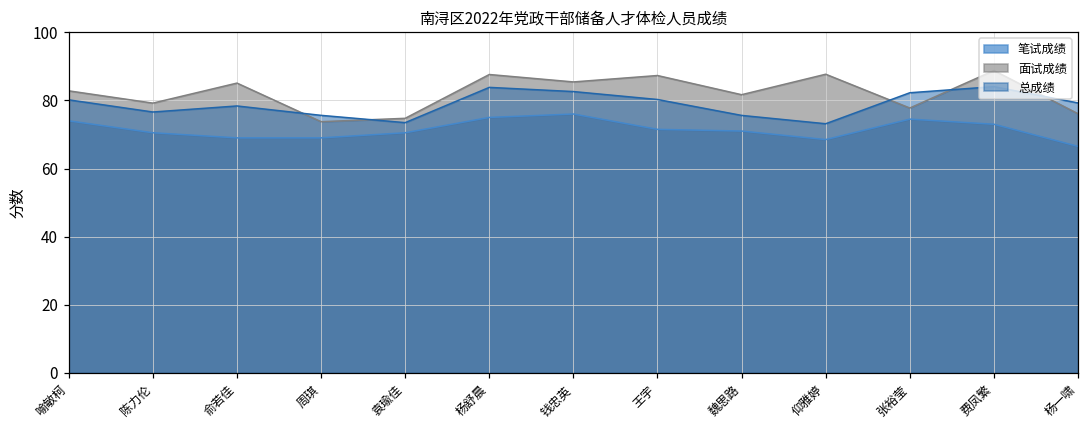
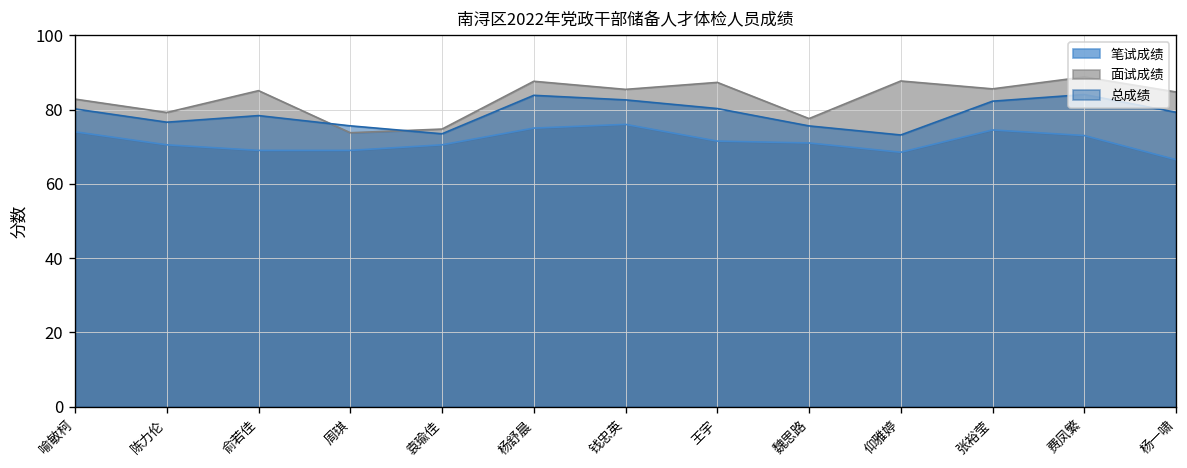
  {
    "面试成绩": {
      "喻敏柯": 83,
      "陈力伦": 79,
      "俞若佳": 85,
      "周琪": 74,
      "袁瑜佳": 75,
      "杨舒晨": 88,
      "钱忠英": 85,
      "王宇": 87,
-     "魏思路": 82,
+     "魏思路": 78,
      "仰雅婷": 88,
-     "张裕莹": 78,
-     "杨一啸": 76
+     "张裕莹": 86,
+     "杨一啸": 85
    }
  }
